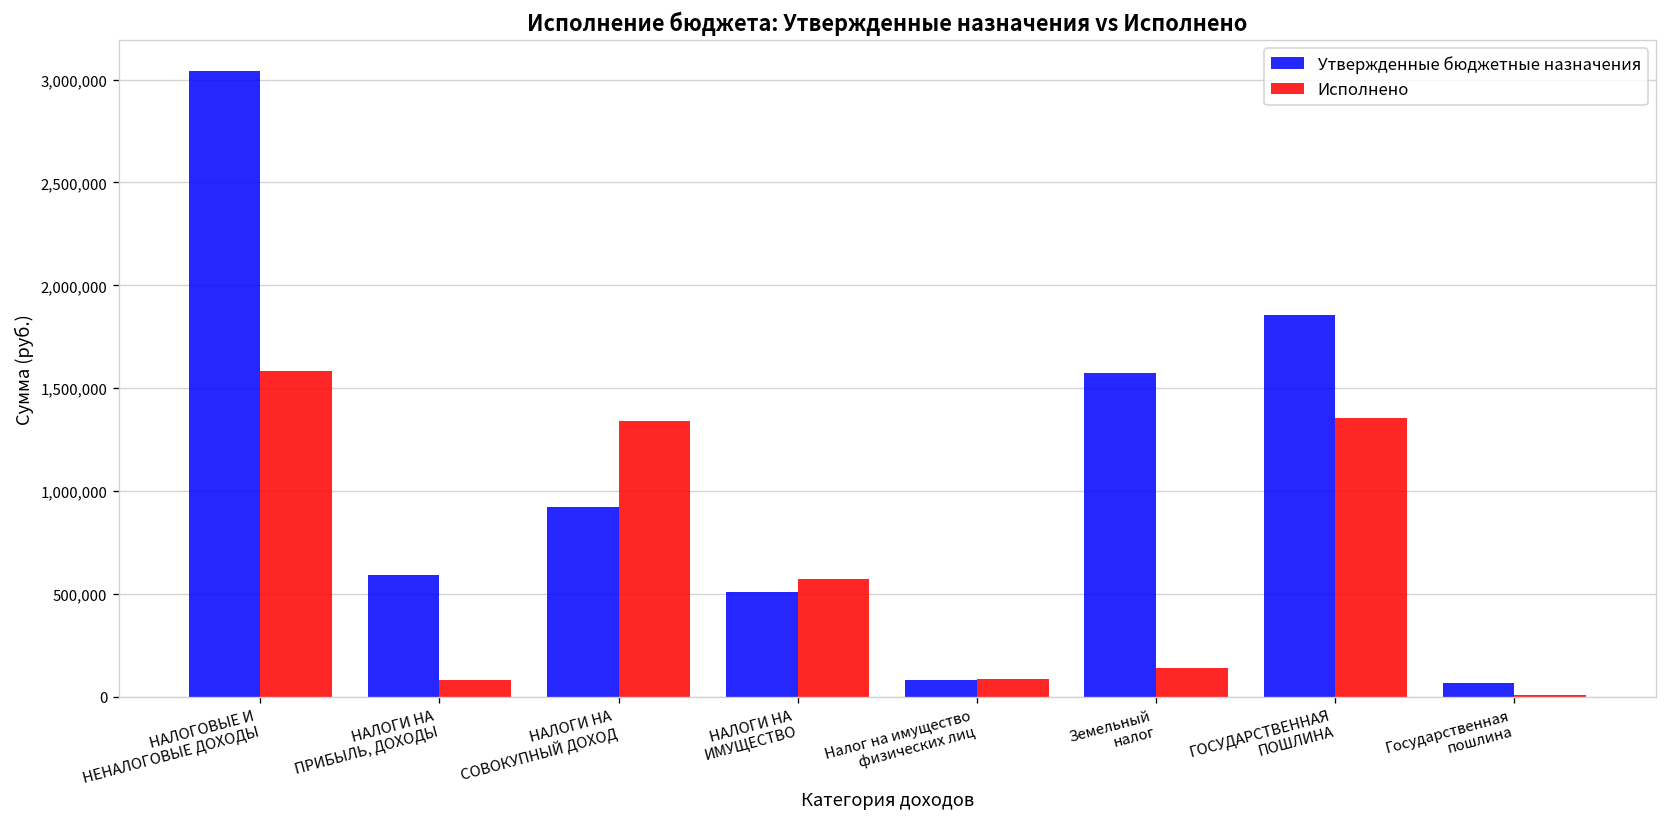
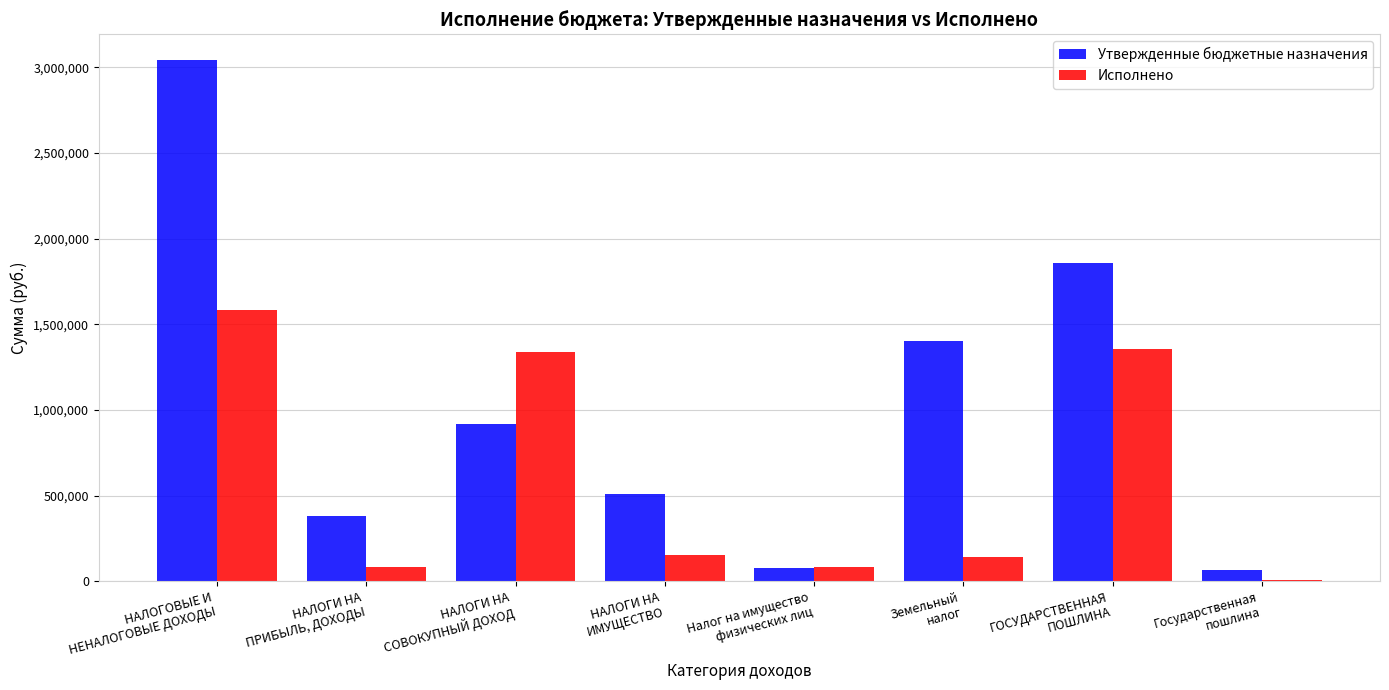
  {
    "Утвержденные бюджетные назначения": {
      "НАЛОГОВЫЕ И НЕНАЛОГОВЫЕ ДОХОДЫ": "3,040,000",
-     "НАЛОГИ НА ПРИБЫЛЬ, ДОХОДЫ": "590,000",
+     "НАЛОГИ НА ПРИБЫЛЬ, ДОХОДЫ": "380,000",
      "НАЛОГИ НА СОВОКУПНЫЙ ДОХОД": "920,000",
      "НАЛОГИ НА ИМУЩЕСТВО": "510,000",
      "Налог на имущество физических лиц": "80,000",
-     "Земельный налог": "1,570,000",
+     "Земельный налог": "1,400,000",
      "ГОСУДАРСТВЕННАЯ ПОШЛИНА": "1,860,000",
      "Государственная пошлина": "70,000"
    },
    "Исполнено": {
      "НАЛОГОВЫЕ И НЕНАЛОГОВЫЕ ДОХОДЫ": "1,590,000",
      "НАЛОГИ НА ПРИБЫЛЬ, ДОХОДЫ": "80,000",
      "НАЛОГИ НА СОВОКУПНЫЙ ДОХОД": "1,340,000",
-     "НАЛОГИ НА ИМУЩЕСТВО": "570,000",
+     "НАЛОГИ НА ИМУЩЕСТВО": "150,000",
      "Налог на имущество физических лиц": "90,000",
      "Земельный налог": "140,000",
      "ГОСУДАРСТВЕННАЯ ПОШЛИНА": "1,350,000"
    }
  }
